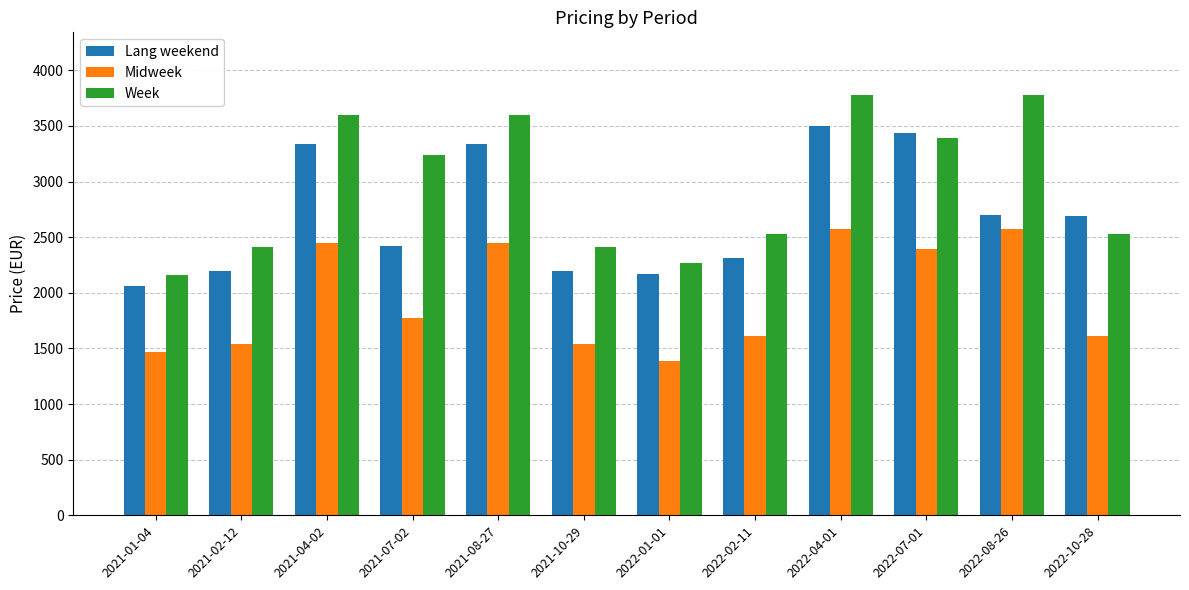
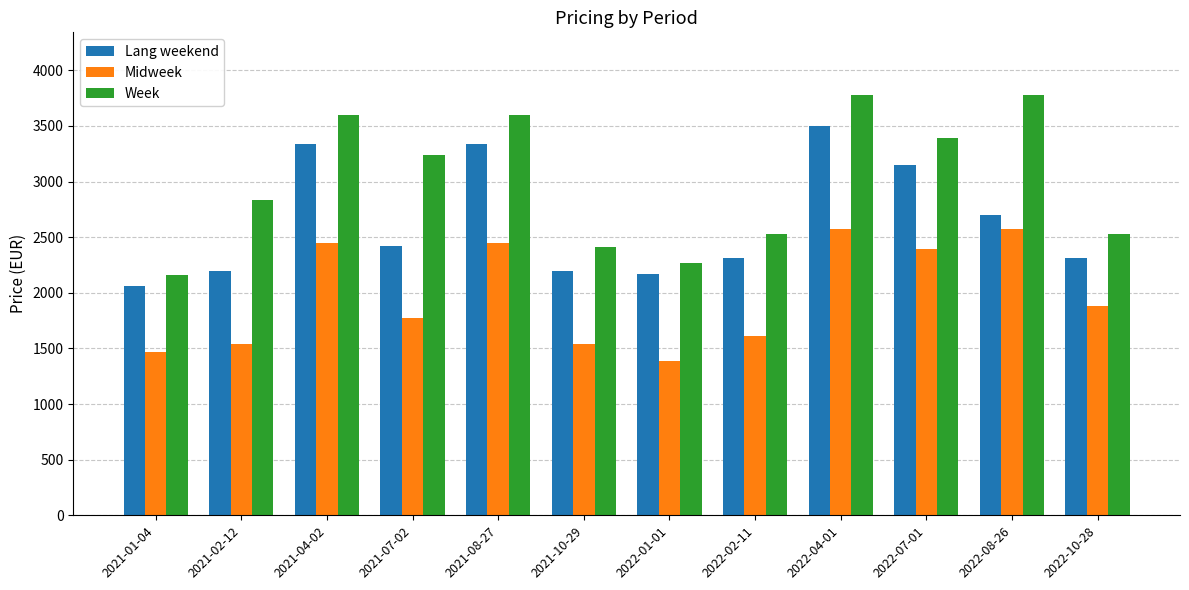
  {
    "Lang weekend": {
      "2021-01-04": 2060,
      "2021-02-12": 2200,
      "2021-04-02": 3340,
      "2021-07-02": 2420,
      "2021-08-27": 3340,
      "2021-10-29": 2200,
      "2022-01-01": 2170,
      "2022-02-11": 2310,
      "2022-04-01": 3500,
-     "2022-07-01": 3440,
+     "2022-07-01": 3150,
      "2022-08-26": 2700,
-     "2022-10-28": 2690
+     "2022-10-28": 2310
    },
    "Midweek": {
      "2021-01-04": 1470,
      "2021-02-12": 1540,
      "2021-04-02": 2450,
      "2021-07-02": 1770,
      "2021-08-27": 2450,
      "2021-10-29": 1540,
      "2022-01-01": 1390,
      "2022-02-11": 1620,
      "2022-04-01": 2570,
      "2022-07-01": 2400,
      "2022-08-26": 2570,
-     "2022-10-28": 1620
+     "2022-10-28": 1880
    },
    "Week": {
      "2021-01-04": 2160,
-     "2021-02-12": 2410,
+     "2021-02-12": 2830,
      "2021-04-02": 3600,
      "2021-07-02": 3240,
      "2021-08-27": 3600,
      "2021-10-29": 2410,
      "2022-01-01": 2270,
      "2022-02-11": 2530,
      "2022-04-01": 3780,
      "2022-07-01": 3400,
      "2022-08-26": 3780,
      "2022-10-28": 2530
    }
  }
